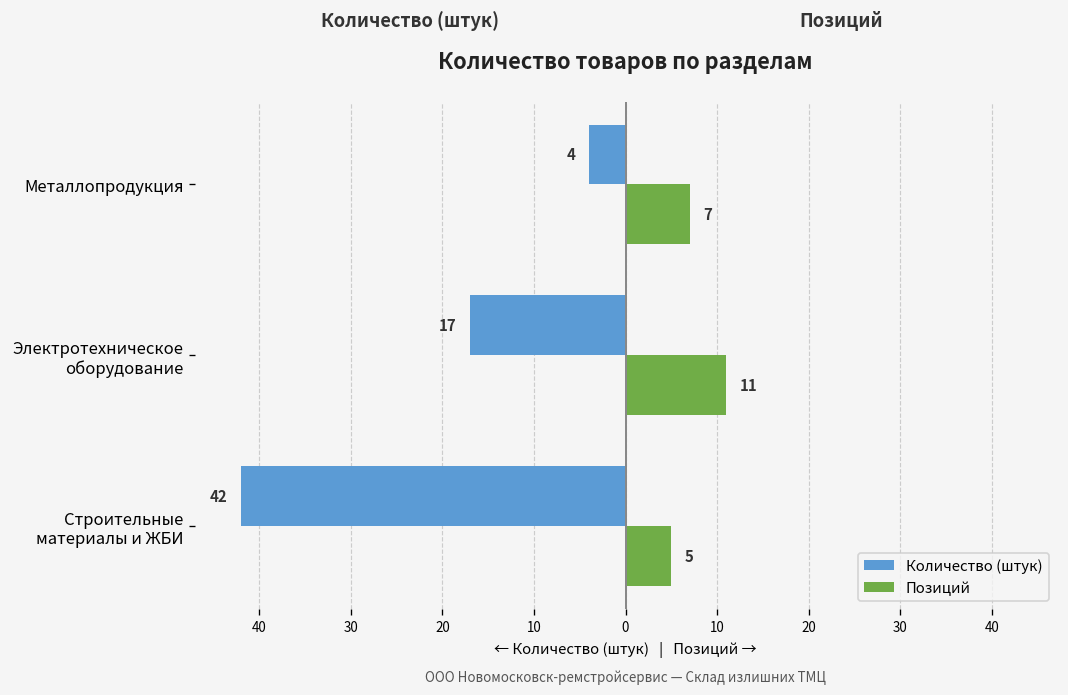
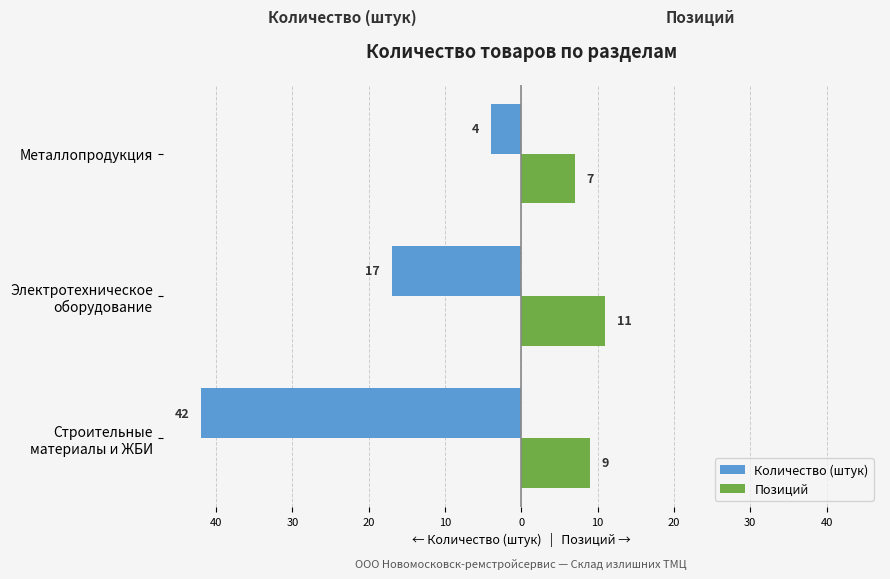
  {
    "Позиций": {
      "Металлопродукция": 7,
      "Электротехническое оборудование": 11,
-     "Строительные материалы и ЖБИ": 5
+     "Строительные материалы и ЖБИ": 9
    }
  }
